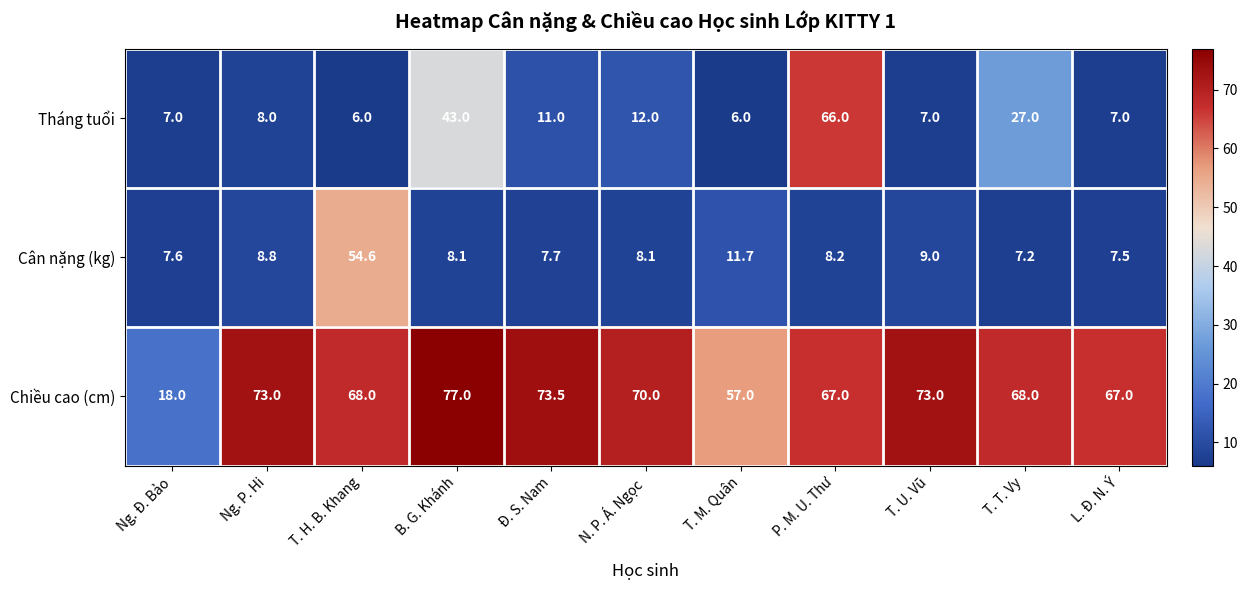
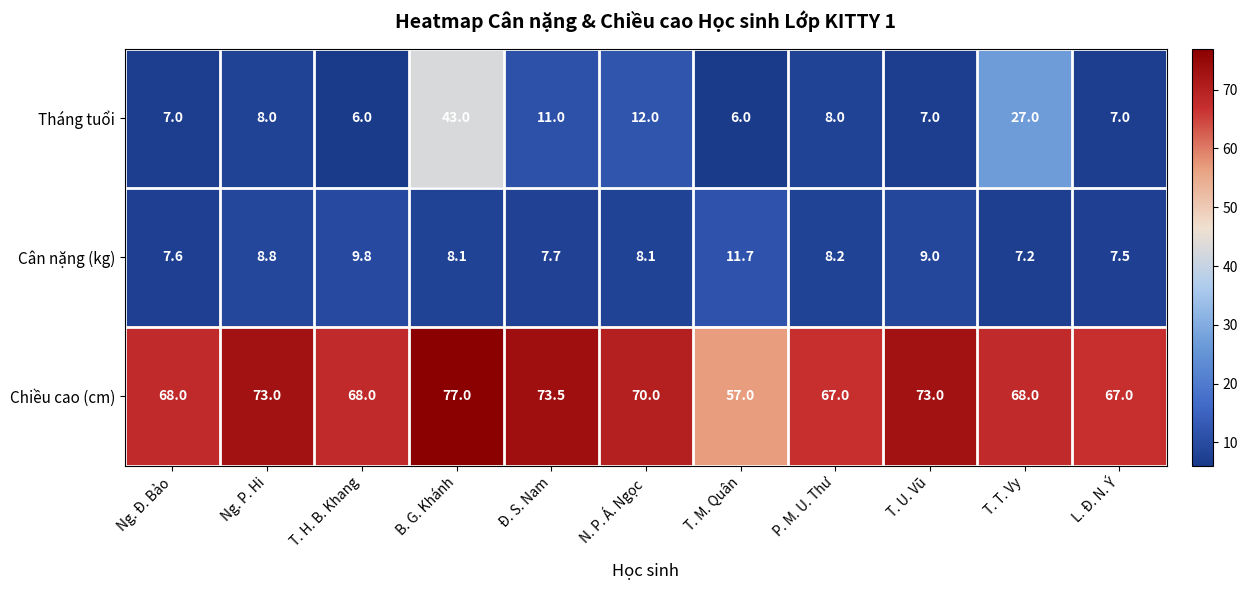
  {
    "Tháng tuổi": {
      "Ng. Đ. Bảo": 7.0,
      "Ng. P. Hi": 8.0,
      "T. H. B. Khang": 6.0,
      "Đ. S. Nam": 11.0,
      "N. P. Á. Ngọc": 12.0,
      "T. M. Quân": 6.0,
-     "P. M. U. Thư": 66.0,
+     "P. M. U. Thư": 8.0,
      "T. U. Vũ": 7.0,
      "T. T. Vy": 27.0,
      "L. Đ. N. Ý": 7.0
    },
    "Cân nặng (kg)": {
      "Ng. Đ. Bảo": 7.6,
      "Ng. P. Hi": 8.8,
-     "T. H. B. Khang": 54.6,
+     "T. H. B. Khang": 9.8,
      "B. G. Khánh": 8.1,
      "Đ. S. Nam": 7.7,
      "N. P. Á. Ngọc": 8.1,
      "T. M. Quân": 11.7,
      "P. M. U. Thư": 8.2,
      "T. U. Vũ": 9.0,
      "T. T. Vy": 7.2,
      "L. Đ. N. Ý": 7.5
    },
    "Chiều cao (cm)": {
-     "Ng. Đ. Bảo": 18.0,
+     "Ng. Đ. Bảo": 68.0,
      "Ng. P. Hi": 73.0,
      "T. H. B. Khang": 68.0,
      "B. G. Khánh": 77.0,
      "Đ. S. Nam": 73.5,
      "N. P. Á. Ngọc": 70.0,
      "T. M. Quân": 57.0,
      "P. M. U. Thư": 67.0,
      "T. U. Vũ": 73.0,
      "T. T. Vy": 68.0,
      "L. Đ. N. Ý": 67.0
    }
  }
